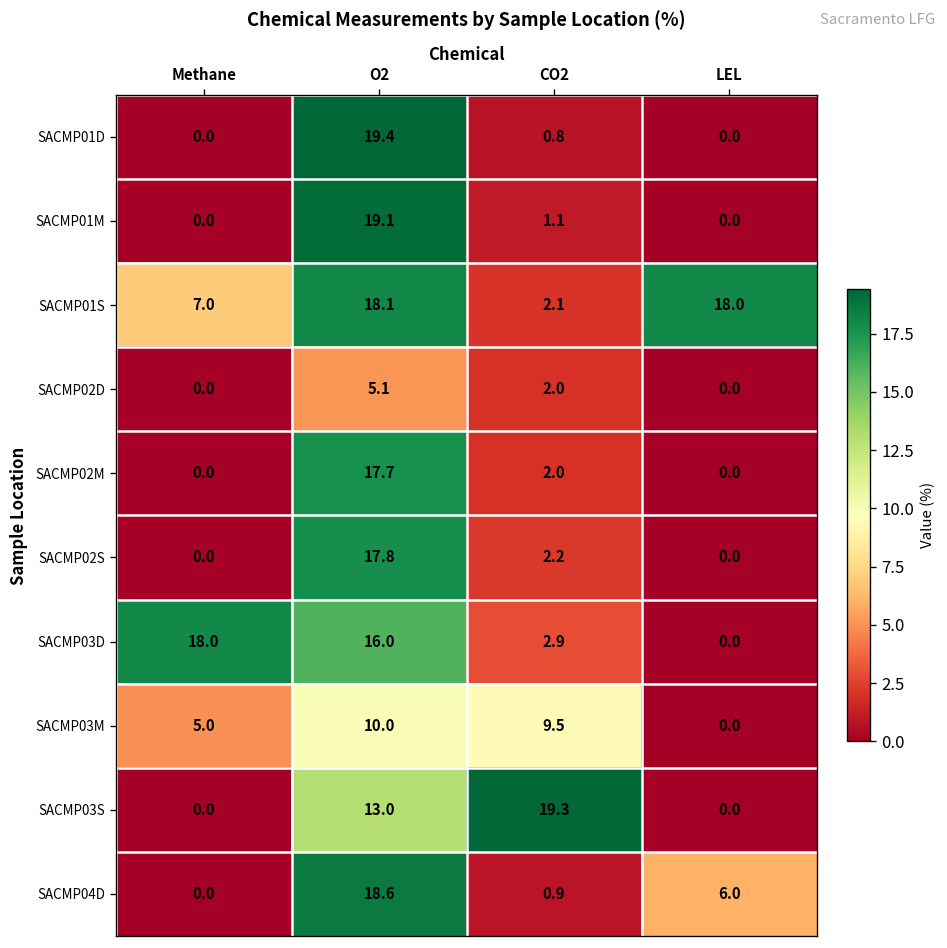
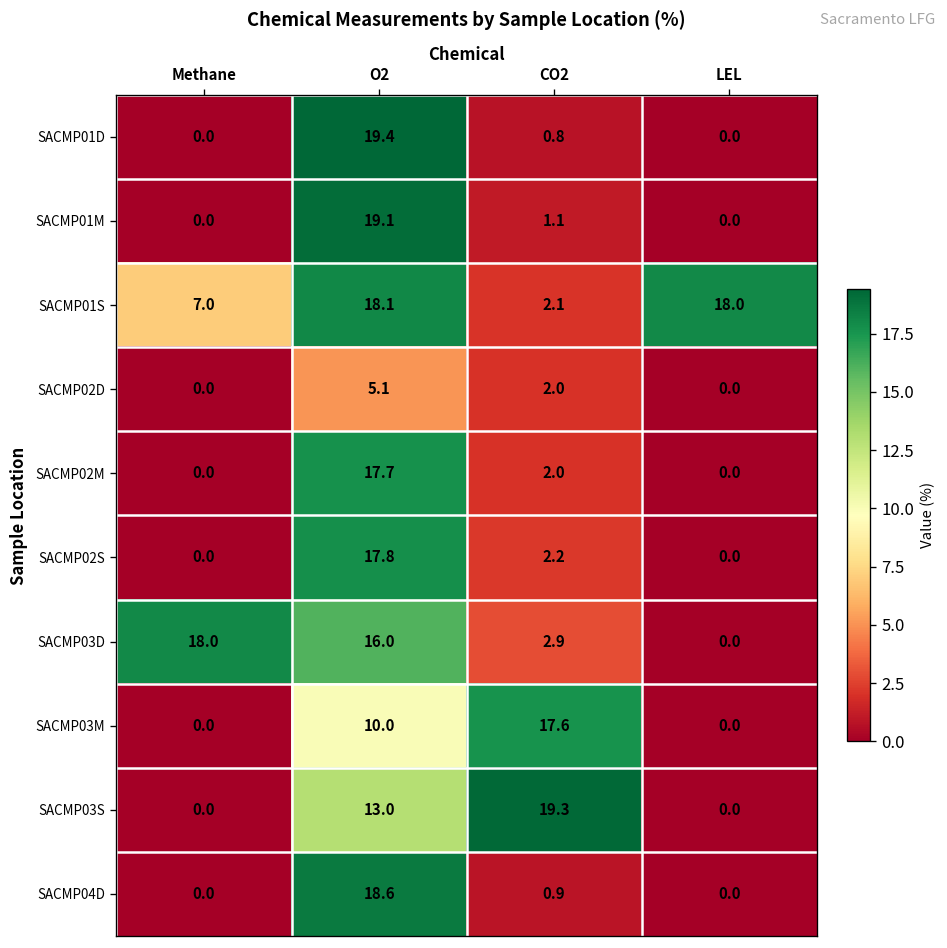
  {
    "SACMP01D": {
      "Methane": 0.0,
      "O2": 19.4,
      "CO2": 0.8,
      "LEL": 0.0
    },
    "SACMP01M": {
      "Methane": 0.0,
      "O2": 19.1,
      "CO2": 1.1,
      "LEL": 0.0
    },
    "SACMP01S": {
      "Methane": 7.0,
      "O2": 18.1,
      "CO2": 2.1,
      "LEL": 18.0
    },
    "SACMP02D": {
      "Methane": 0.0,
      "O2": 5.1,
      "CO2": 2.0,
      "LEL": 0.0
    },
    "SACMP02M": {
      "Methane": 0.0,
      "O2": 17.7,
      "CO2": 2.0,
      "LEL": 0.0
    },
    "SACMP02S": {
      "Methane": 0.0,
      "O2": 17.8,
      "CO2": 2.2,
      "LEL": 0.0
    },
    "SACMP03D": {
      "Methane": 18.0,
      "O2": 16.0,
      "CO2": 2.9,
      "LEL": 0.0
    },
    "SACMP03M": {
-     "Methane": 5.0,
+     "Methane": 0.0,
      "O2": 10.0,
-     "CO2": 9.5,
+     "CO2": 17.6,
      "LEL": 0.0
    },
    "SACMP03S": {
      "Methane": 0.0,
      "O2": 13.0,
      "CO2": 19.3,
      "LEL": 0.0
    },
    "SACMP04D": {
      "Methane": 0.0,
      "O2": 18.6,
      "CO2": 0.9,
-     "LEL": 6.0
+     "LEL": 0.0
    }
  }
